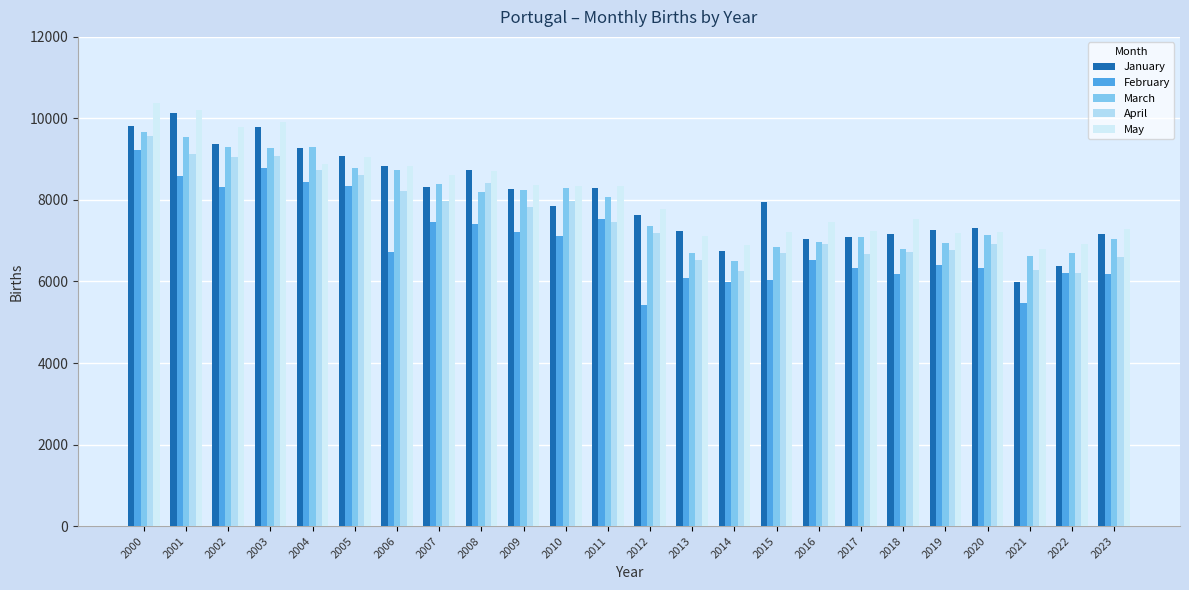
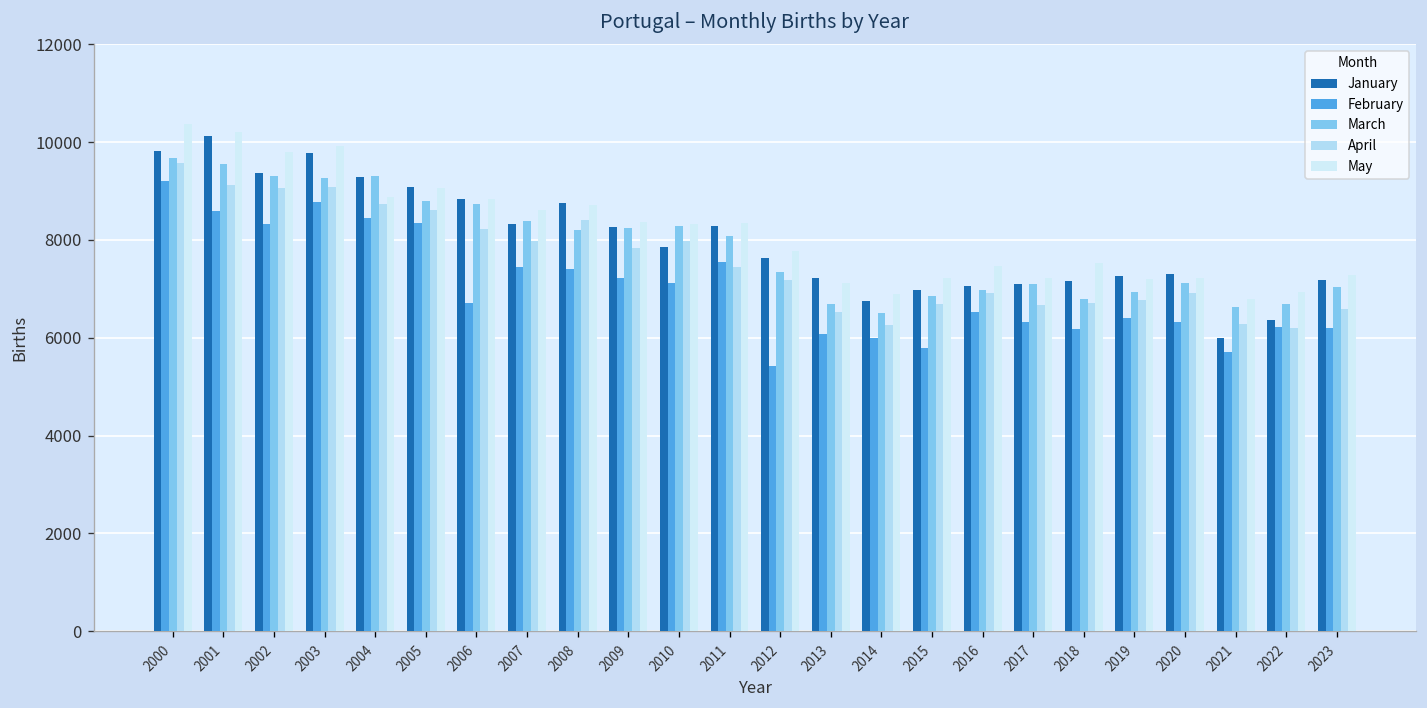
  {
    "January": {
      "2000": 9800,
      "2001": 10100,
      "2002": 9400,
      "2003": 9800,
      "2004": 9300,
      "2005": 9100,
      "2006": 8800,
      "2007": 8300,
      "2008": 8700,
      "2009": 8300,
      "2010": 7900,
      "2011": 8300,
      "2012": 7600,
      "2013": 7200,
      "2014": 6800,
-     "2015": 7900,
+     "2015": 7000,
      "2016": 7000,
      "2017": 7100,
      "2018": 7200,
      "2019": 7300,
      "2020": 7300,
      "2021": 6000,
      "2022": 6400,
      "2023": 7200
    },
    "February": {
      "2000": 9200,
      "2001": 8600,
      "2002": 8300,
      "2003": 8800,
      "2004": 8400,
      "2005": 8400,
      "2006": 6700,
      "2007": 7500,
      "2008": 7400,
      "2009": 7200,
      "2010": 7100,
      "2011": 7500,
      "2012": 5400,
      "2013": 6100,
      "2014": 6000,
-     "2015": 6000,
+     "2015": 5800,
      "2016": 6500,
      "2017": 6300,
      "2018": 6200,
      "2019": 6400,
      "2020": 6300,
-     "2021": 5500,
+     "2021": 5700,
      "2022": 6200,
      "2023": 6200
    }
  }
